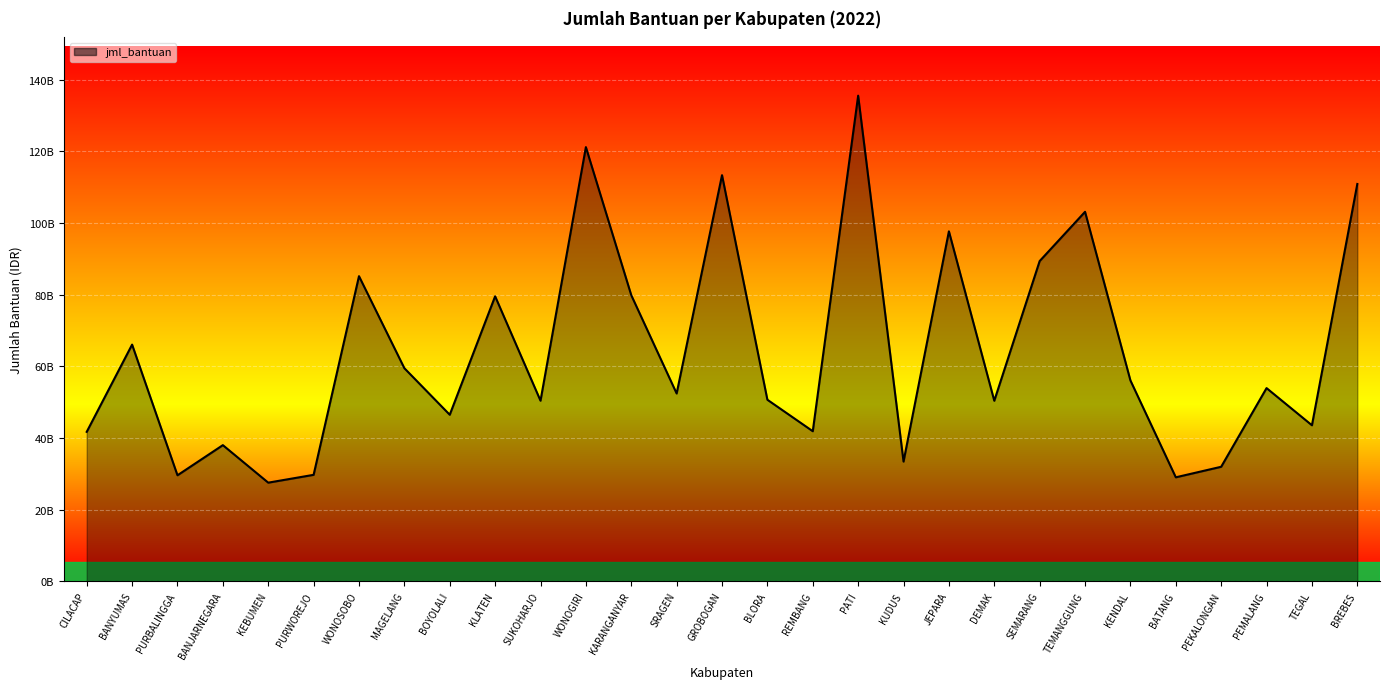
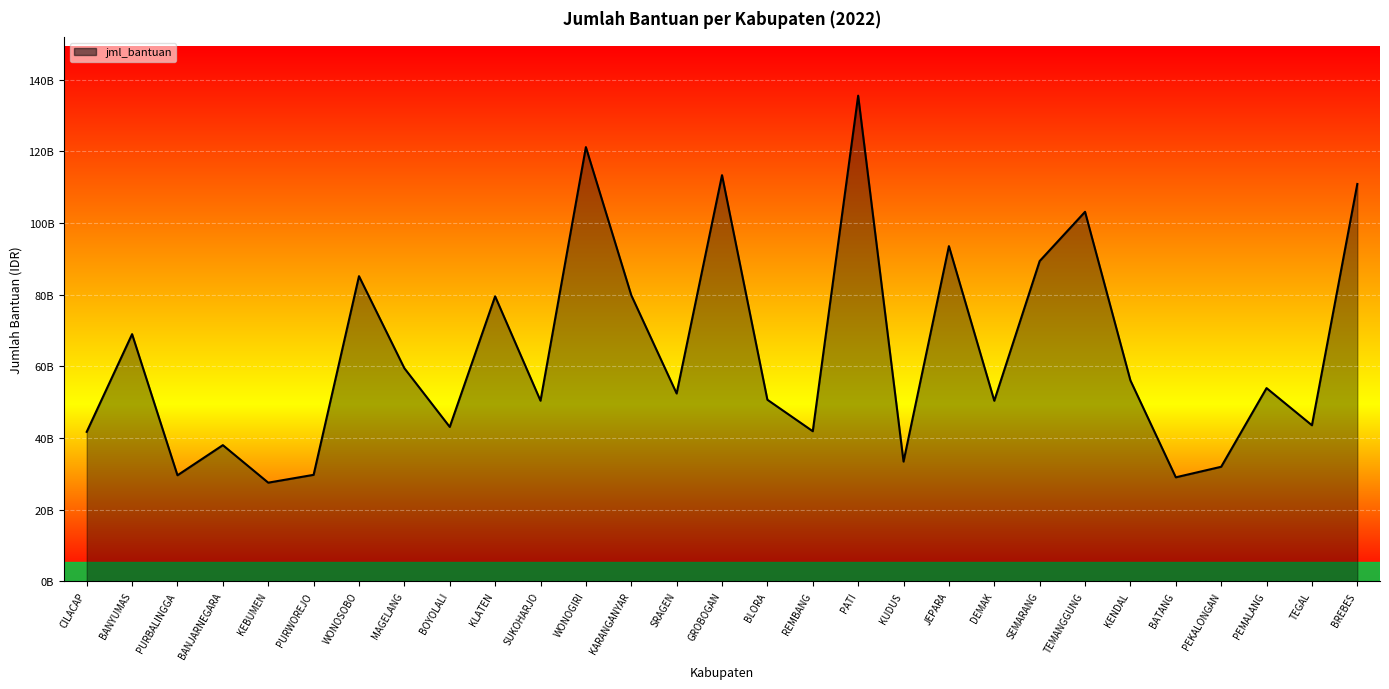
  {
    "CILACAP": 42000000000,
-   "BANYUMAS": 66000000000,
+   "BANYUMAS": 69000000000,
    "PURBALINGGA": 30000000000,
    "BANJARNEGARA": 38000000000,
    "KEBUMEN": 28000000000,
    "PURWOREJO": 30000000000,
    "WONOSOBO": 85000000000,
    "MAGELANG": 59000000000,
-   "BOYOLALI": 46000000000,
+   "BOYOLALI": 43000000000,
    "KLATEN": 80000000000,
    "SUKOHARJO": 50000000000,
    "WONOGIRI": 121000000000,
    "KARANGANYAR": 80000000000,
    "SRAGEN": 52000000000,
    "GROBOGAN": 113000000000,
    "BLORA": 51000000000,
    "REMBANG": 42000000000,
    "PATI": 136000000000,
    "KUDUS": 33000000000,
-   "JEPARA": 98000000000,
+   "JEPARA": 94000000000,
    "DEMAK": 50000000000,
    "SEMARANG": 89000000000,
    "TEMANGGUNG": 103000000000,
    "KENDAL": 56000000000,
    "BATANG": 29000000000,
    "PEKALONGAN": 32000000000,
    "PEMALANG": 54000000000,
    "TEGAL": 44000000000,
    "BREBES": 111000000000
  }
